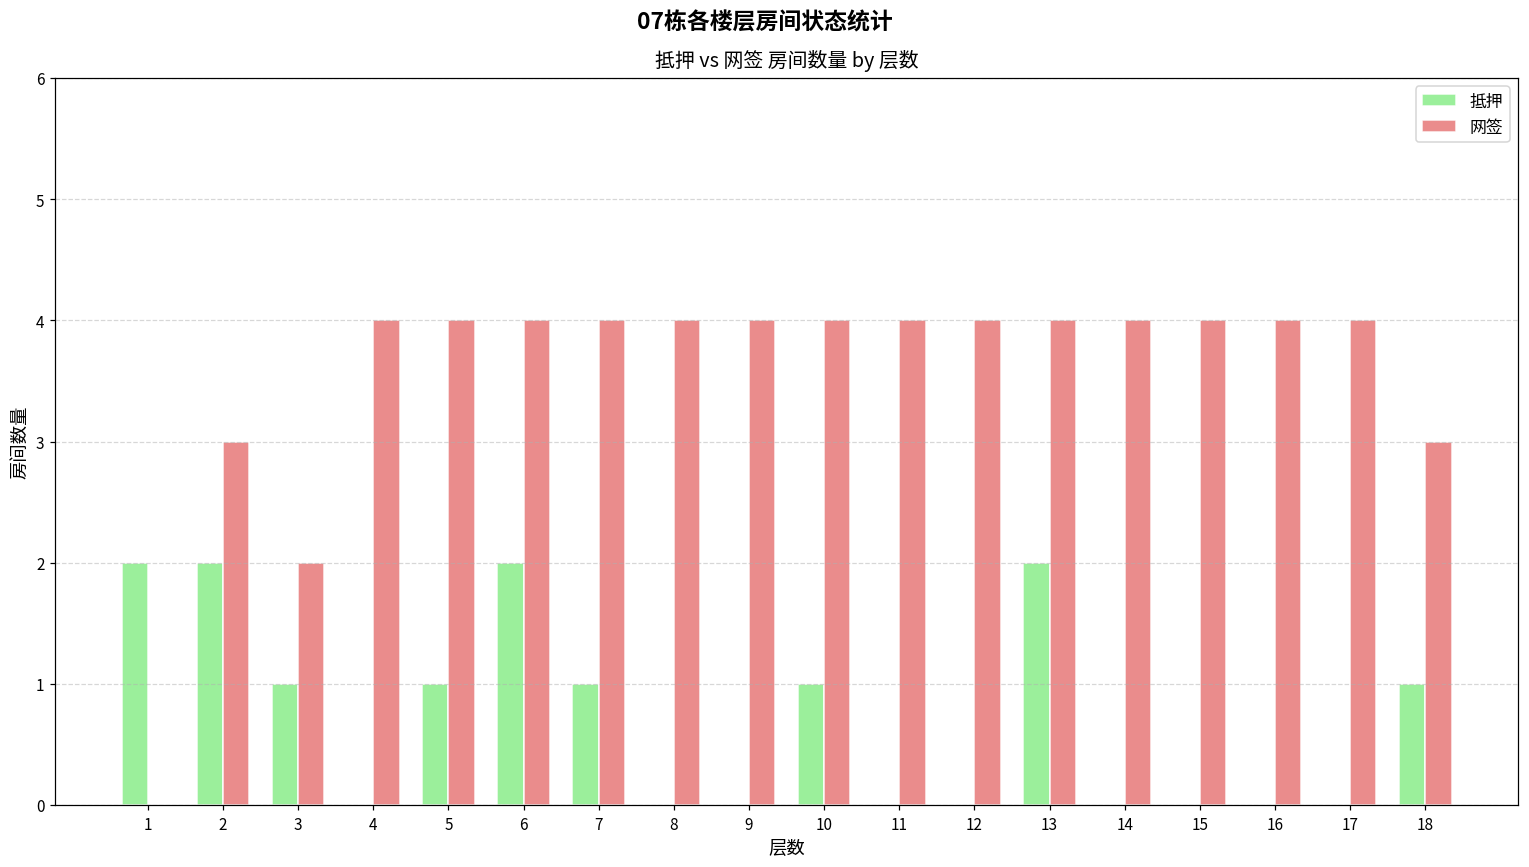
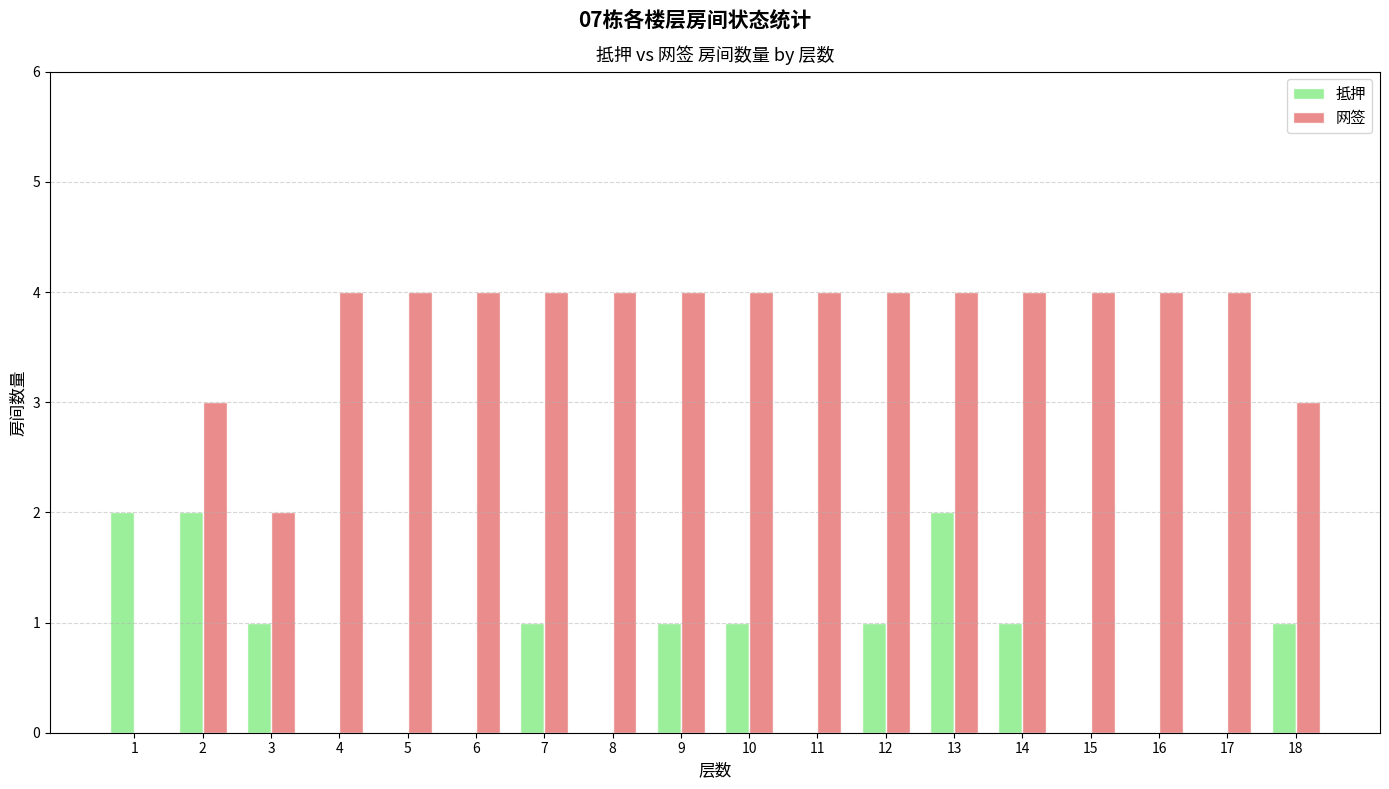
  {
    "抵押": {
      "1": 2,
      "2": 2,
      "3": 1,
      "4": 0,
-     "5": 1,
-     "6": 2,
+     "5": 0,
+     "6": 0,
      "7": 1,
      "8": 0,
-     "9": 0,
+     "9": 1,
      "10": 1,
      "11": 0,
-     "12": 0,
+     "12": 1,
      "13": 2,
-     "14": 0,
+     "14": 1,
      "15": 0,
      "16": 0,
      "17": 0,
      "18": 1
    },
    "网签": {
      "1": 0,
      "2": 3,
      "3": 2,
      "4": 4,
      "5": 4,
      "6": 4,
      "7": 4,
      "8": 4,
      "9": 4,
      "10": 4,
      "11": 4,
      "12": 4,
      "13": 4,
      "14": 4,
      "15": 4,
      "16": 4,
      "17": 4,
      "18": 3
    }
  }
